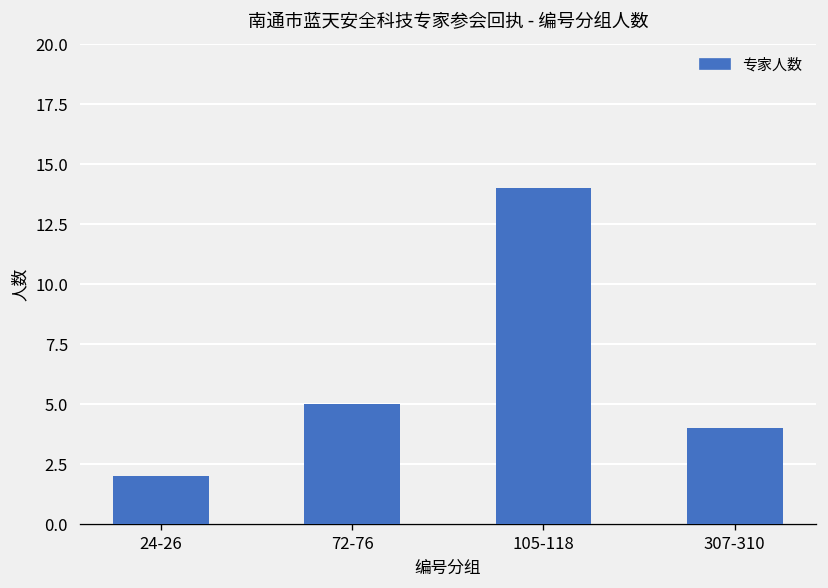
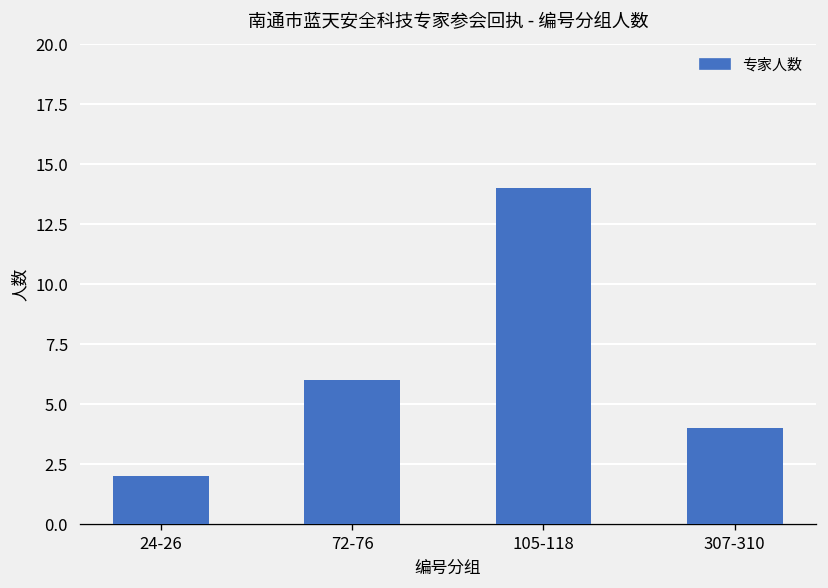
  {
    "24-26": 2,
-   "72-76": 5,
+   "72-76": 6,
    "105-118": 14,
    "307-310": 4
  }
